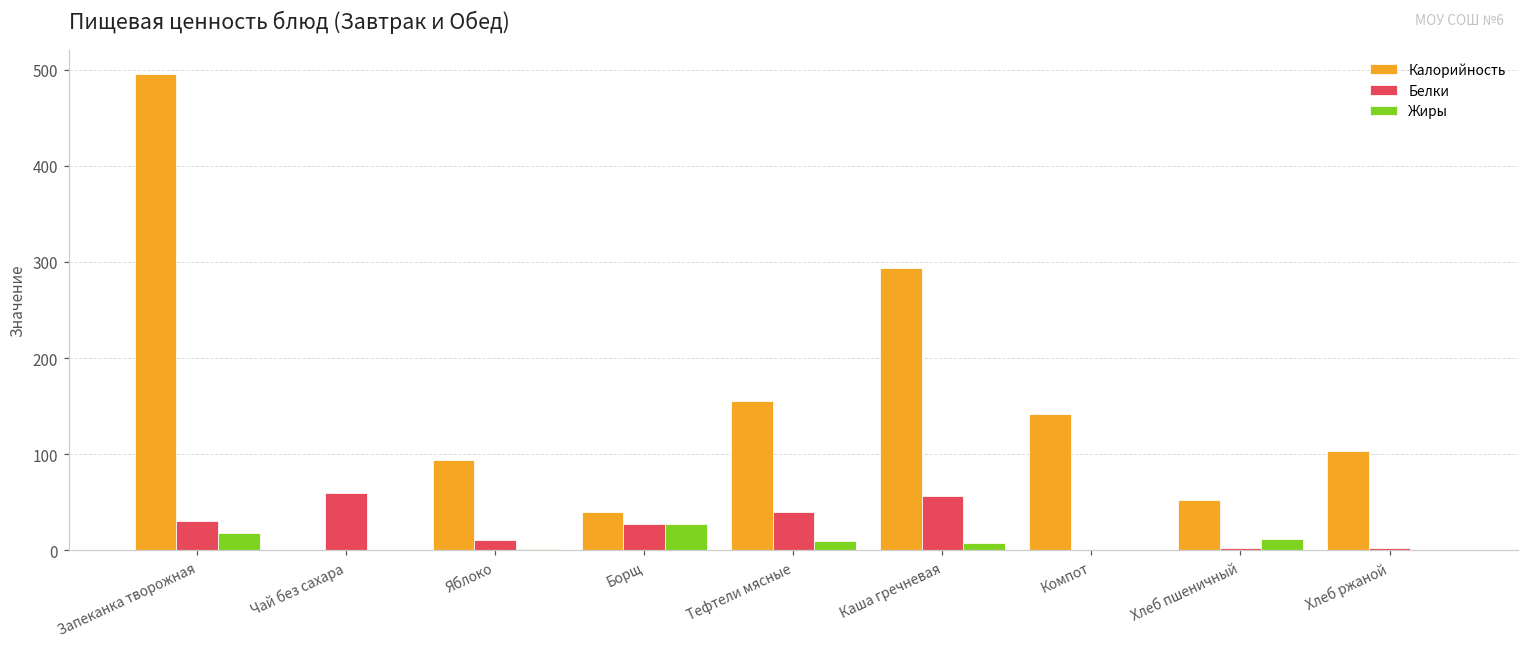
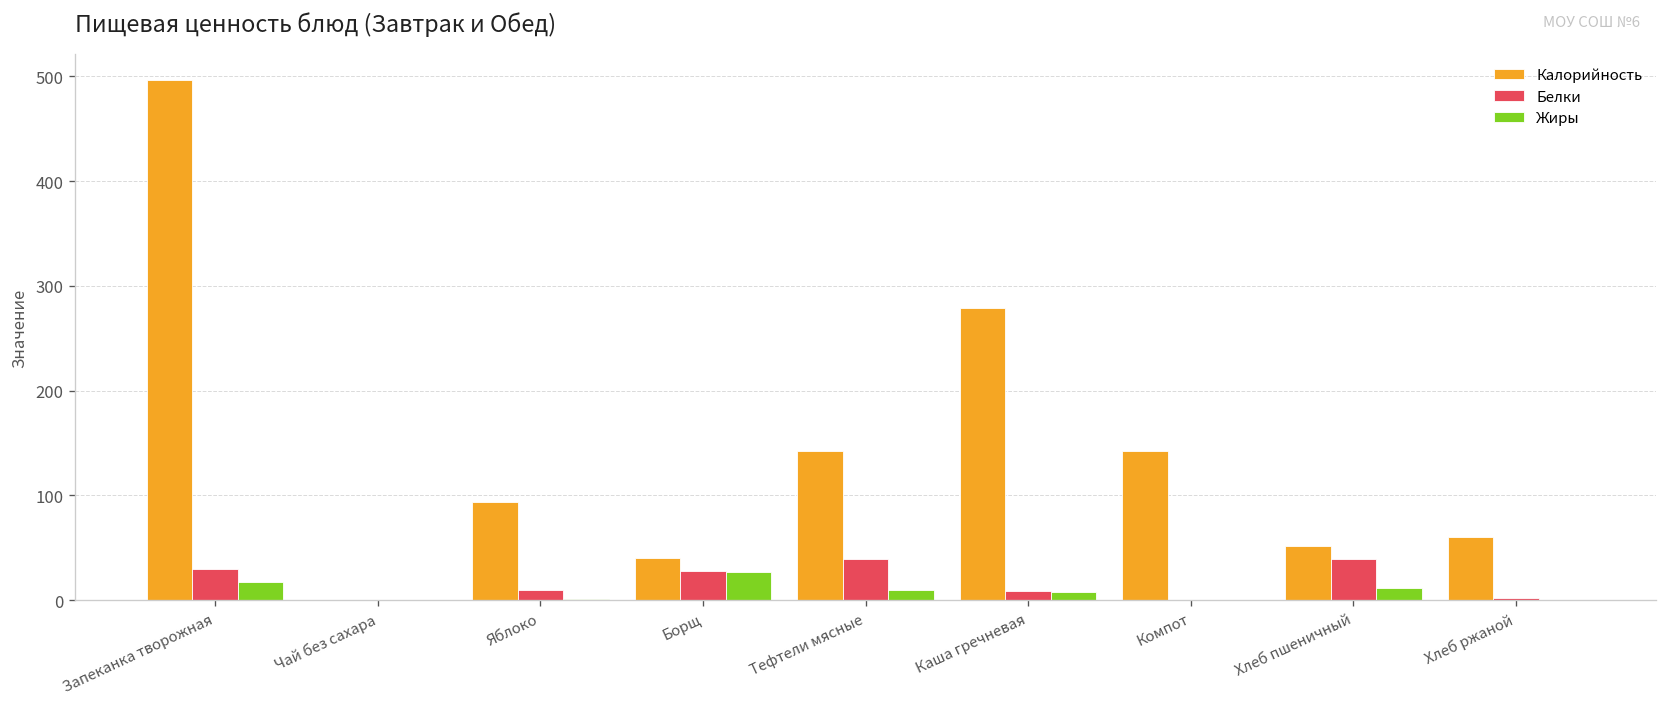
  {
    "Калорийность": {
      "Запеканка творожная": 500,
      "Чай без сахара": 0,
      "Яблоко": 90,
      "Борщ": 40,
-     "Тефтели мясные": 160,
-     "Каша гречневая": 290,
+     "Тефтели мясные": 140,
+     "Каша гречневая": 280,
      "Компот": 140,
      "Хлеб пшеничный": 50,
-     "Хлеб ржаной": 100
+     "Хлеб ржаной": 60
    },
    "Белки": {
      "Запеканка творожная": 30,
-     "Чай без сахара": 60,
+     "Чай без сахара": 0,
      "Яблоко": 10,
      "Борщ": 30,
      "Тефтели мясные": 40,
-     "Каша гречневая": 60,
-     "Хлеб пшеничный": 0
+     "Каша гречневая": 10,
+     "Хлеб пшеничный": 40
    },
    "Жиры": {
      "Запеканка творожная": 20,
      "Борщ": 30,
      "Тефтели мясные": 10,
      "Каша гречневая": 10,
      "Хлеб пшеничный": 10,
      "Хлеб ржаной": 0
    }
  }
